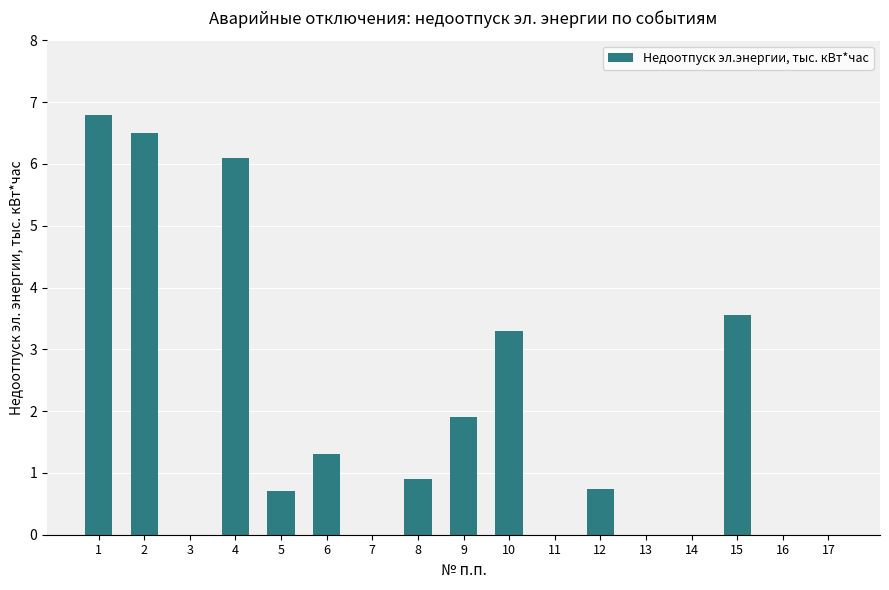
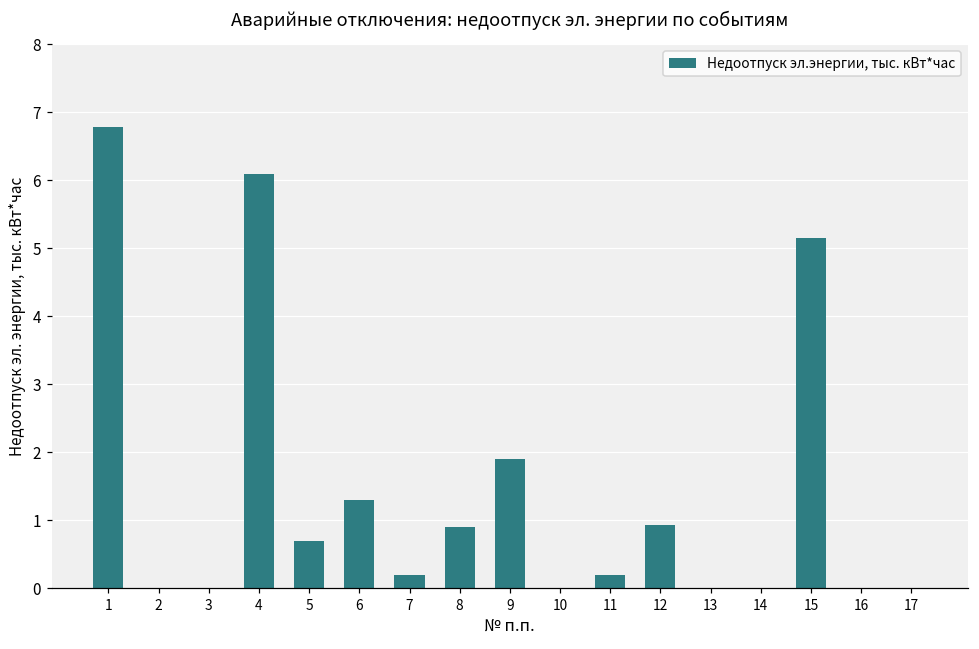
  {
    "1": 6.8,
-   "2": 6.5,
+   "2": 0.0,
    "3": 0.0,
    "4": 6.1,
    "5": 0.7,
    "6": 1.3,
-   "7": 0.0,
+   "7": 0.2,
    "8": 0.9,
    "9": 1.9,
-   "10": 3.3,
-   "11": 0.0,
-   "12": 0.7,
+   "10": 0.0,
+   "11": 0.2,
+   "12": 0.9,
    "13": 0.0,
    "14": 0.0,
-   "15": 3.6,
+   "15": 5.2,
    "16": 0.0,
    "17": 0.0
  }
